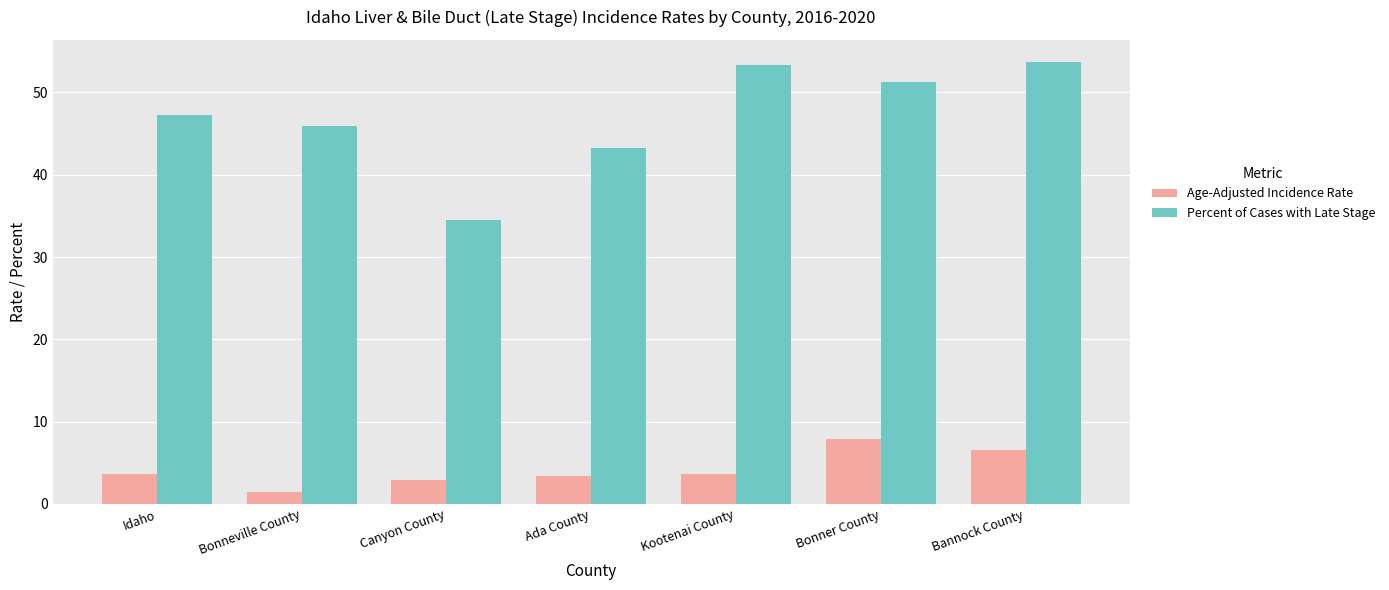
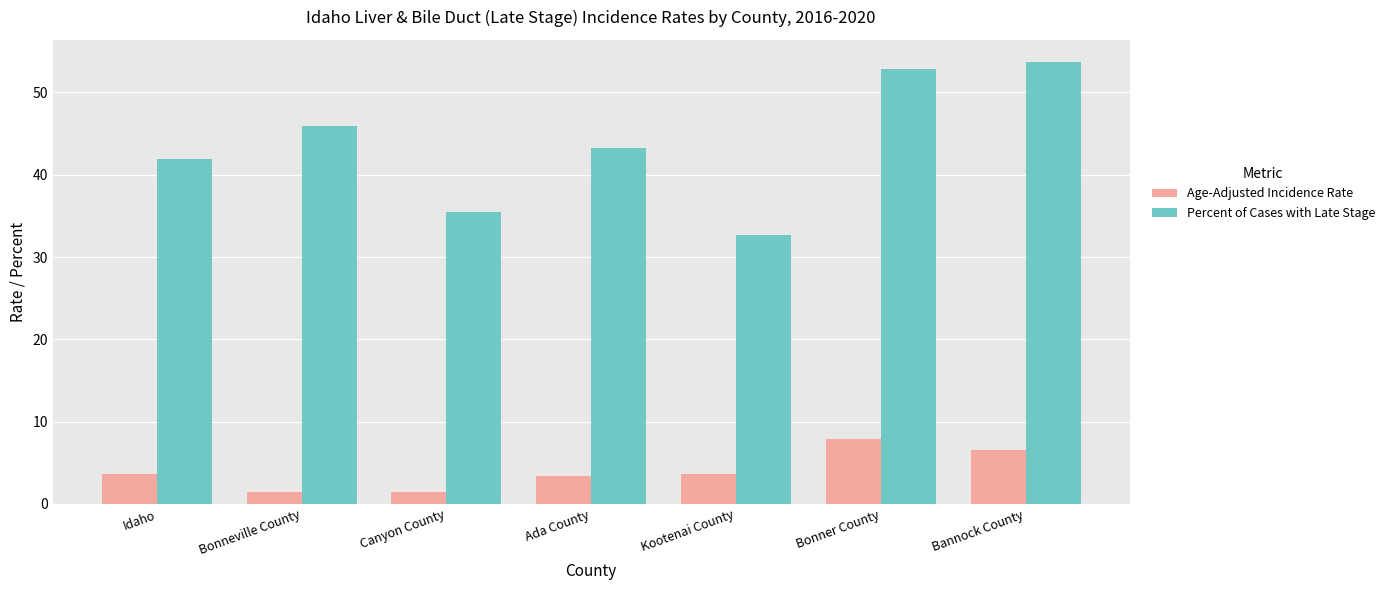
  {
    "Age-Adjusted Incidence Rate": {
      "Idaho": 4,
      "Bonneville County": 2,
-     "Canyon County": 3,
+     "Canyon County": 1,
      "Ada County": 3,
      "Kootenai County": 4,
      "Bonner County": 8,
      "Bannock County": 7
    },
    "Percent of Cases with Late Stage": {
-     "Idaho": 47,
+     "Idaho": 42,
      "Bonneville County": 46,
-     "Canyon County": 35,
+     "Canyon County": 36,
      "Ada County": 43,
-     "Kootenai County": 53,
-     "Bonner County": 51,
+     "Kootenai County": 33,
+     "Bonner County": 53,
      "Bannock County": 54
    }
  }
